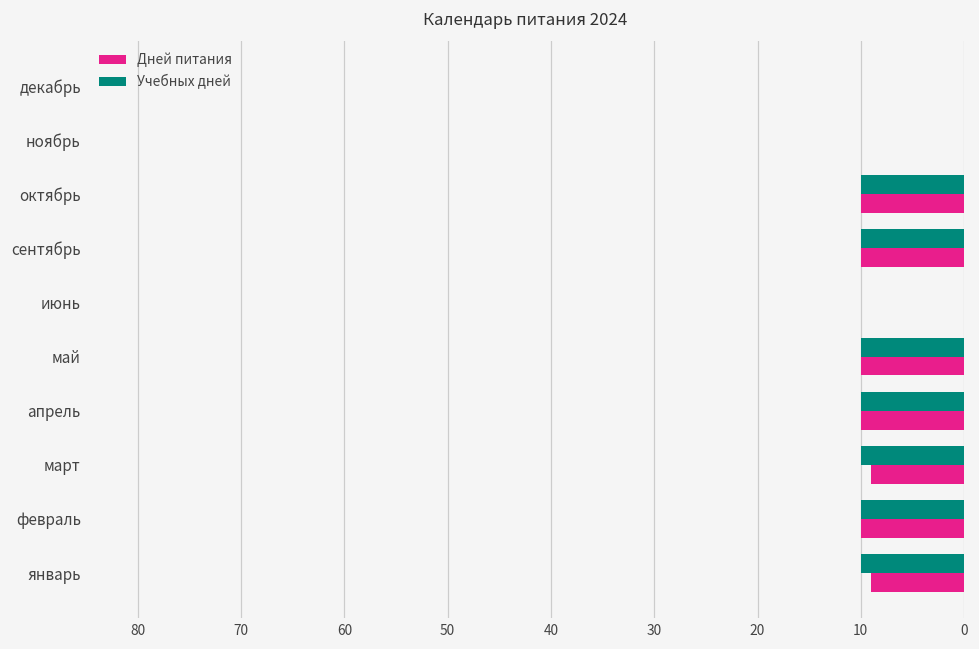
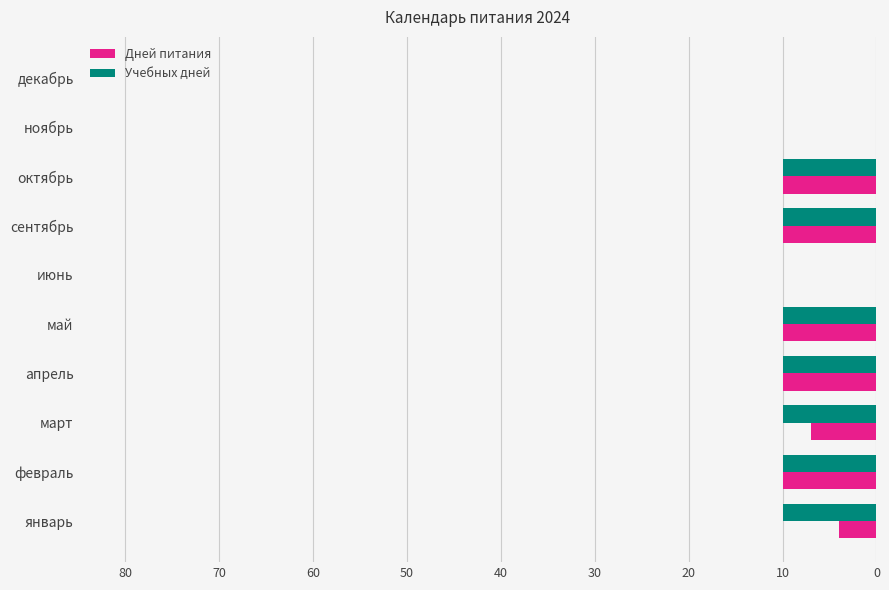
  {
    "Дней питания": {
      "декабрь": 0,
      "ноябрь": 0,
      "октябрь": 10,
      "сентябрь": 10,
      "июнь": 0,
      "май": 10,
      "апрель": 10,
-     "март": 9,
+     "март": 7,
      "февраль": 10,
-     "январь": 9
+     "январь": 4
    },
    "Учебных дней": {
      "декабрь": 0,
      "ноябрь": 0,
      "октябрь": 10,
      "сентябрь": 10,
      "июнь": 0,
      "май": 10,
      "апрель": 10,
      "март": 10,
      "февраль": 10,
      "январь": 10
    }
  }
